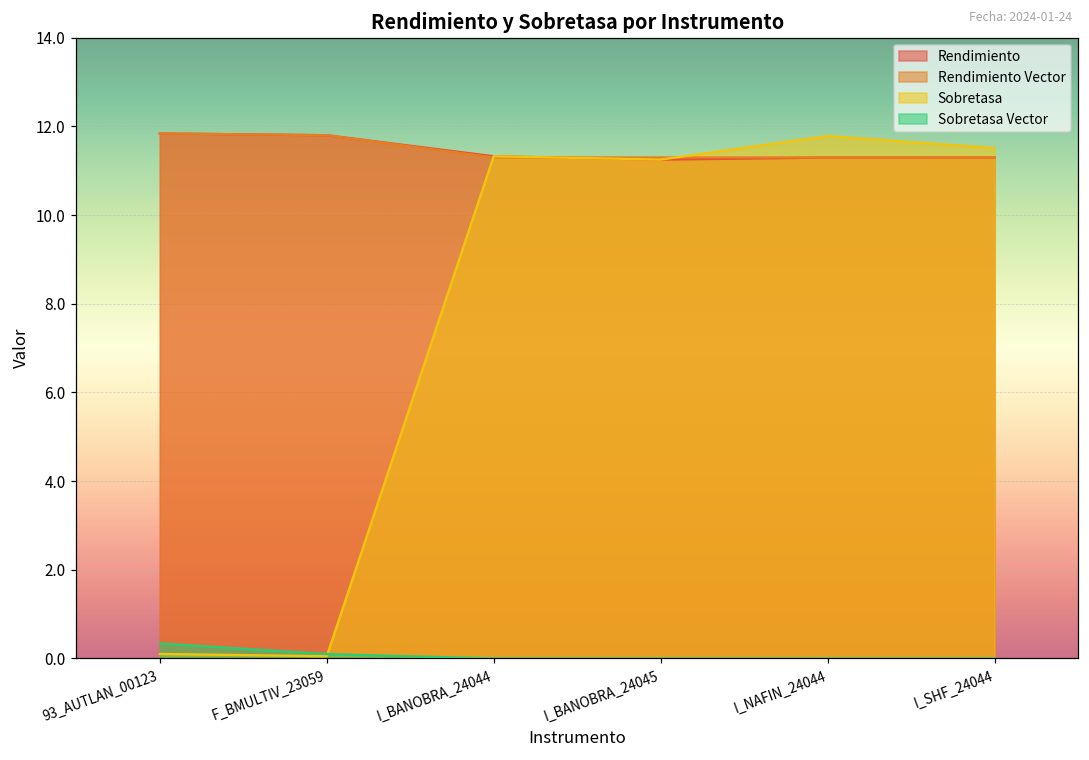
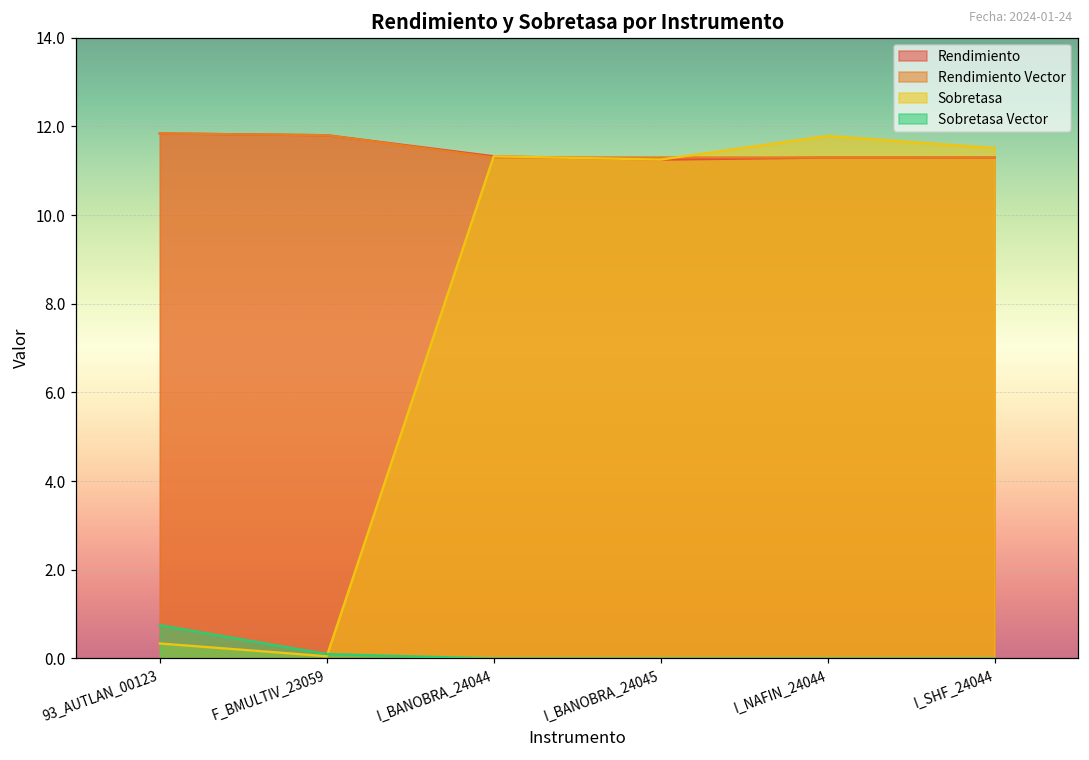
  {
    "Sobretasa": {
-     "93_AUTLAN_00123": 0.1,
+     "93_AUTLAN_00123": 0.3,
      "I_NAFIN_24044": 11.8,
      "I_SHF_24044": 11.5
    },
    "Sobretasa Vector": {
-     "93_AUTLAN_00123": 0.3,
+     "93_AUTLAN_00123": 0.8,
      "I_BANOBRA_24044": 0.0,
      "I_BANOBRA_24045": 0.0,
      "I_NAFIN_24044": 0.0,
      "I_SHF_24044": 0.0
    }
  }
